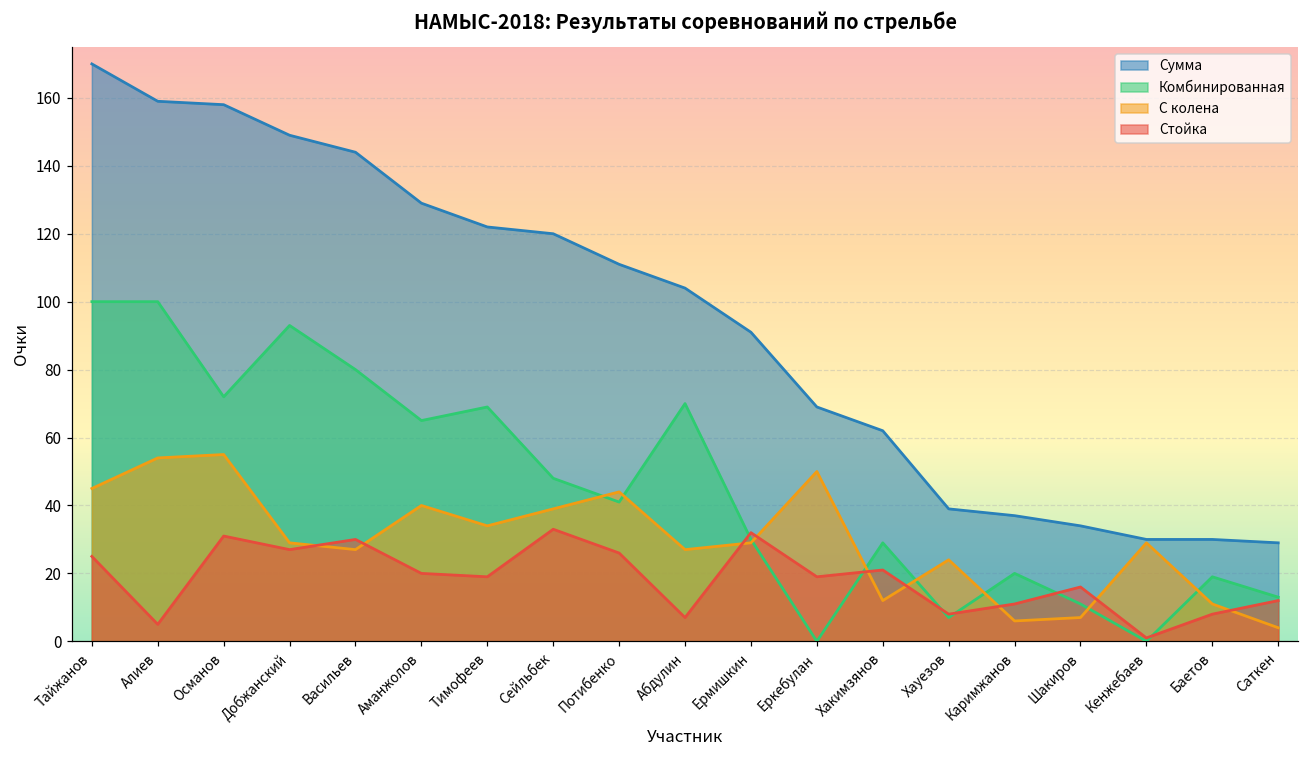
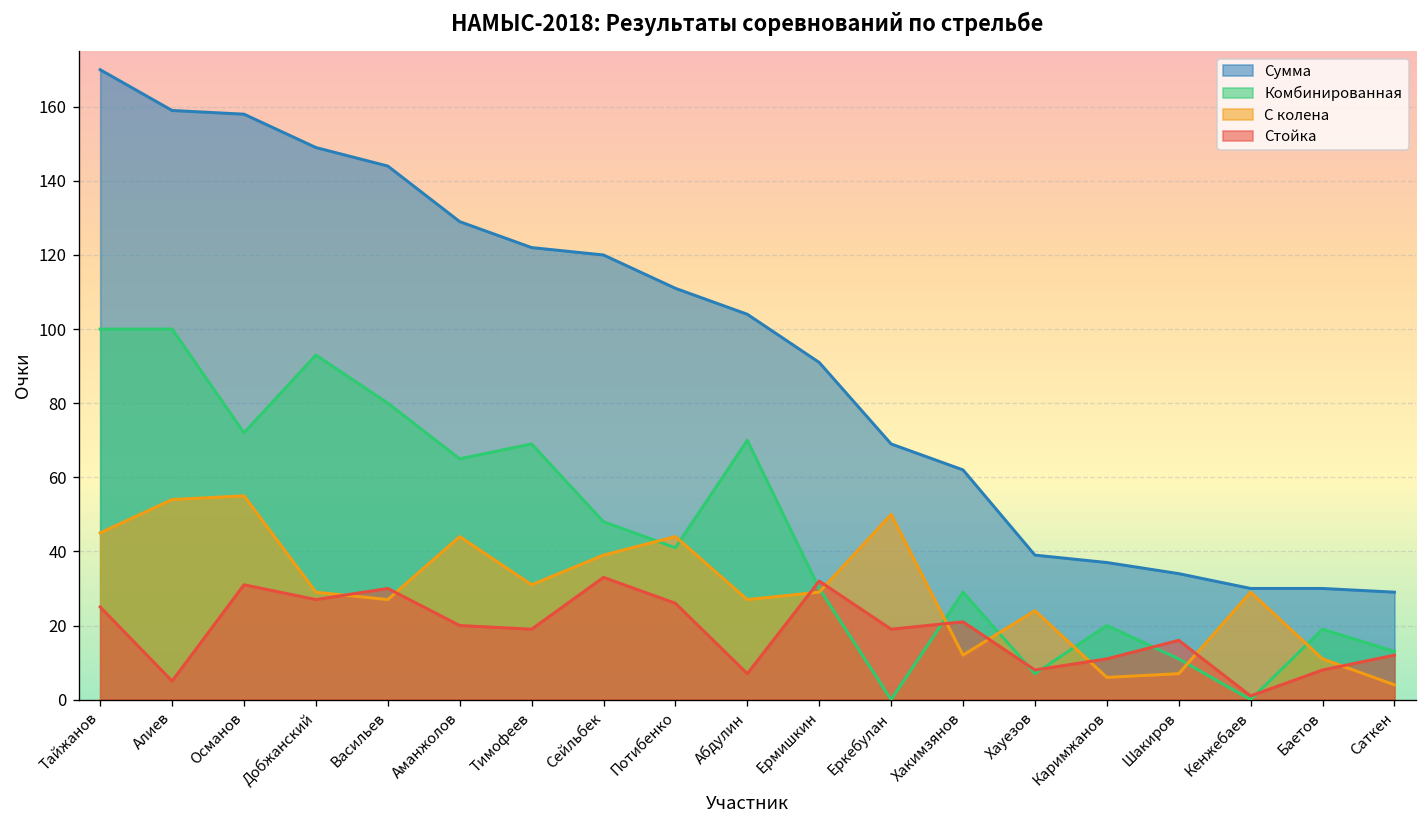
  {
    "Сумма": {
      "Тайжанов": 170,
      "Алиев": 159,
      "Османов": 158,
      "Добжанский": 149,
      "Васильев": 144,
      "Аманжолов": 129,
      "Тимофеев": 122,
      "Сейльбек": 120,
      "Потибенко": 111,
      "Абдулин": 104,
      "Ермишкин": 91,
      "Еркебулан": 69,
      "Хакимзянов": 62,
      "Хауезов": 39,
      "Каримжанов": 37,
      "Шакиров": 34,
      "Кенжебаев": 30,
      "Баетов": 30,
      "Саткен": 29
    },
    "Комбинированная": {
      "Тайжанов": 100,
      "Алиев": 100,
      "Османов": 72,
      "Добжанский": 93,
      "Васильев": 80,
      "Аманжолов": 65,
      "Тимофеев": 69,
      "Сейльбек": 48,
      "Потибенко": 41,
      "Абдулин": 70,
      "Ермишкин": 30,
      "Еркебулан": 0,
      "Хакимзянов": 29,
      "Хауезов": 7,
      "Каримжанов": 20,
      "Шакиров": 11,
      "Кенжебаев": 0,
      "Баетов": 19,
      "Саткен": 13
    },
    "С колена": {
      "Тайжанов": 45,
      "Алиев": 54,
      "Османов": 55,
      "Добжанский": 29,
      "Васильев": 27,
-     "Аманжолов": 40,
-     "Тимофеев": 34,
+     "Аманжолов": 44,
+     "Тимофеев": 31,
      "Сейльбек": 39,
      "Потибенко": 44,
      "Абдулин": 27,
      "Ермишкин": 29,
      "Еркебулан": 50,
      "Хакимзянов": 12,
      "Хауезов": 24,
      "Каримжанов": 6,
      "Шакиров": 7,
      "Кенжебаев": 29,
      "Баетов": 11,
      "Саткен": 4
    },
    "Стойка": {
      "Тайжанов": 25,
      "Алиев": 5,
      "Османов": 31,
      "Добжанский": 27,
      "Васильев": 30,
      "Аманжолов": 20,
      "Тимофеев": 19,
      "Сейльбек": 33,
      "Потибенко": 26,
      "Абдулин": 7,
      "Ермишкин": 32,
      "Еркебулан": 19,
      "Хакимзянов": 21,
      "Хауезов": 8,
      "Каримжанов": 11,
      "Шакиров": 16,
      "Кенжебаев": 1,
      "Баетов": 8,
      "Саткен": 12
    }
  }
